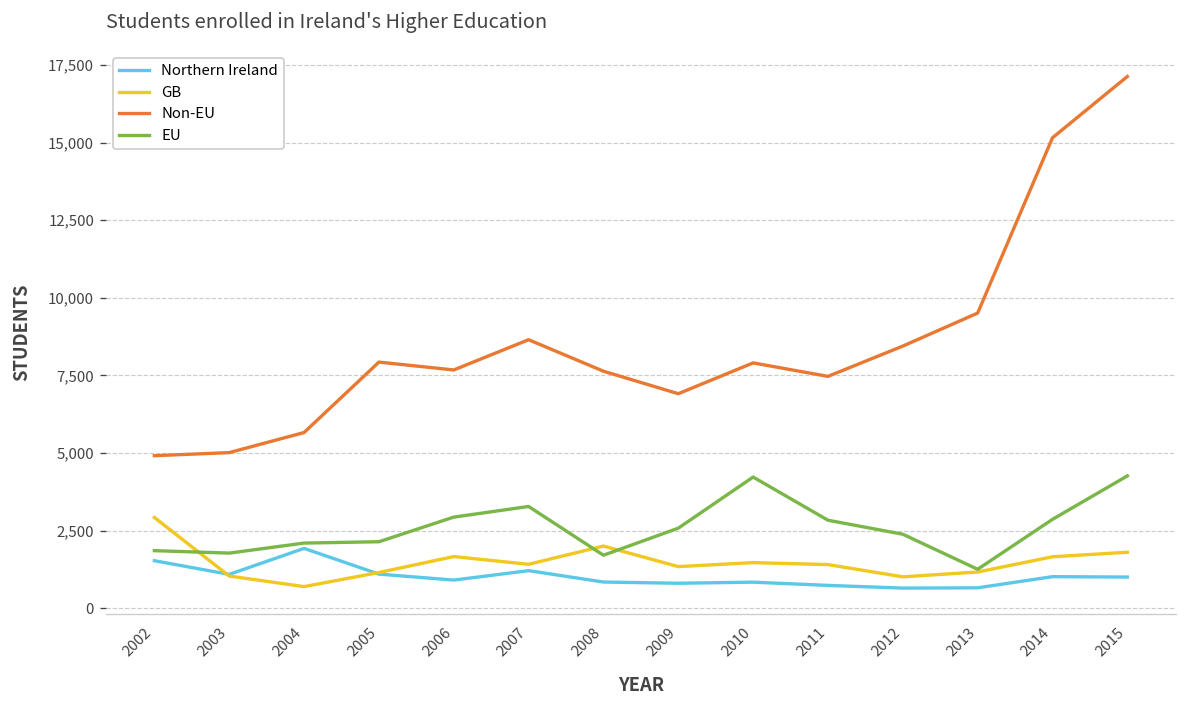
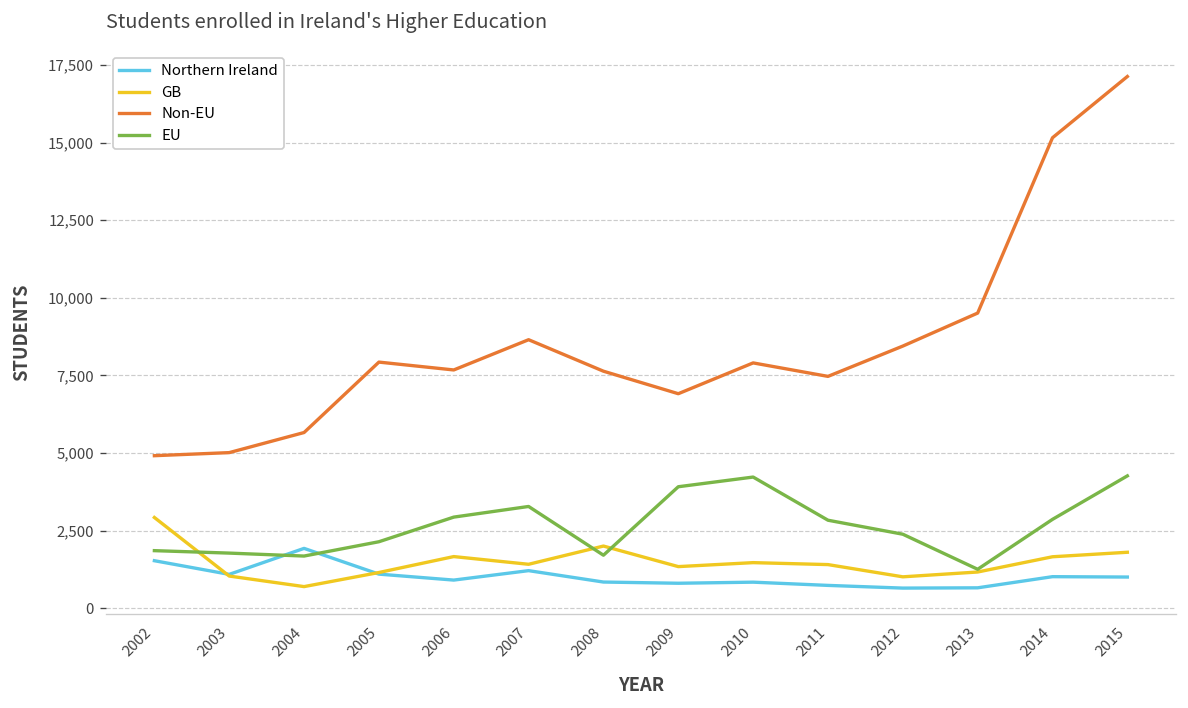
  {
    "Northern Ireland": {
      "2002": "1,500",
      "2004": "1,900",
      "2006": "900",
      "2007": "1,200",
      "2008": "800",
      "2009": "800",
      "2010": "800",
      "2011": "700",
      "2012": "700",
      "2013": "700",
      "2014": "1,000",
      "2015": "1,000"
    },
    "GB": {
      "2002": "2,900",
      "2004": "700",
      "2006": "1,700",
      "2007": "1,400",
      "2008": "2,000",
      "2009": "1,300",
      "2010": "1,500",
      "2011": "1,400",
      "2012": "1,000",
      "2014": "1,700",
      "2015": "1,800"
    },
    "Non-EU": {
      "2002": "4,900",
      "2003": "5,000",
      "2004": "5,700",
      "2005": "7,900",
      "2006": "7,700",
      "2007": "8,700",
      "2008": "7,600",
      "2009": "6,900",
      "2010": "7,900",
      "2011": "7,500",
      "2012": "8,400",
      "2013": "9,500",
      "2014": "15,200",
      "2015": "17,100"
    },
    "EU": {
      "2002": "1,900",
      "2003": "1,800",
-     "2004": "2,100",
+     "2004": "1,700",
      "2005": "2,100",
      "2006": "2,900",
      "2007": "3,300",
      "2008": "1,700",
-     "2009": "2,600",
+     "2009": "3,900",
      "2010": "4,200",
      "2011": "2,800",
      "2012": "2,400",
      "2014": "2,900",
      "2015": "4,300"
    }
  }
